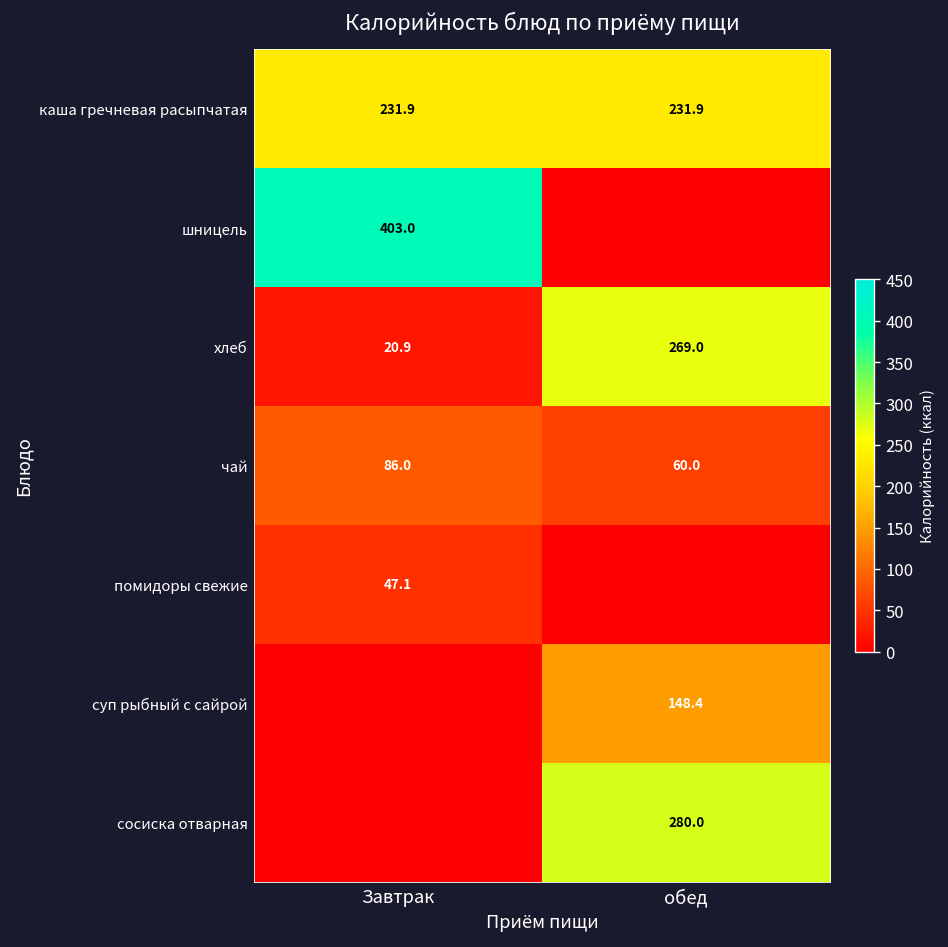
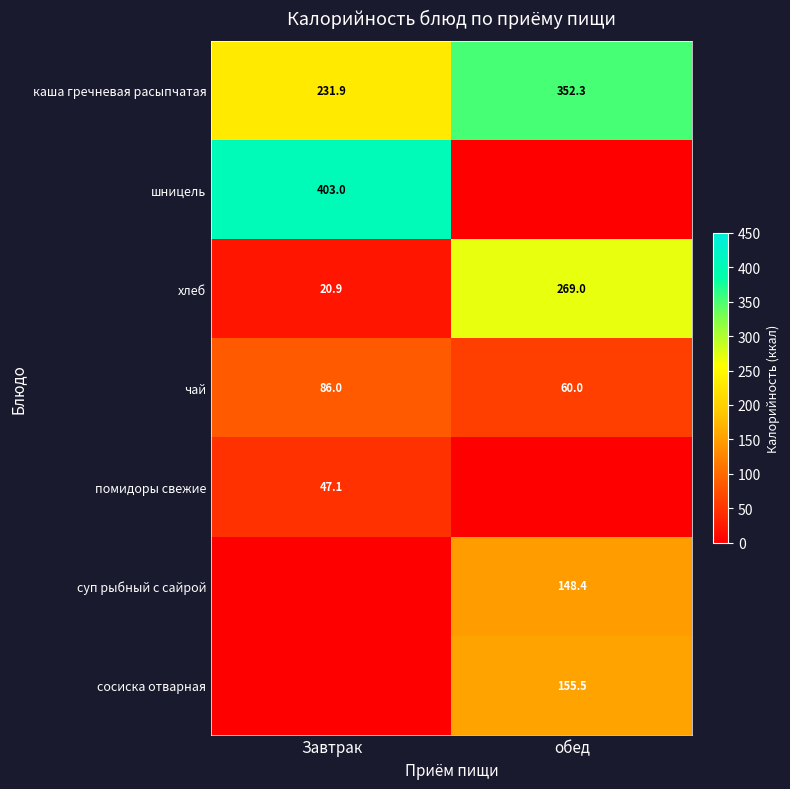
  {
    "каша гречневая расыпчатая": {
      "Завтрак": 231.9,
-     "обед": 231.9
+     "обед": 352.3
    },
    "шницель": {
      "Завтрак": 403.0
    },
    "хлеб": {
      "Завтрак": 20.9,
      "обед": 269.0
    },
    "чай": {
      "Завтрак": 86.0,
      "обед": 60.0
    },
    "помидоры свежие": {
      "Завтрак": 47.1
    },
    "суп рыбный с сайрой": {
      "обед": 148.4
    },
    "сосиска отварная": {
-     "обед": 280.0
+     "обед": 155.5
    }
  }
